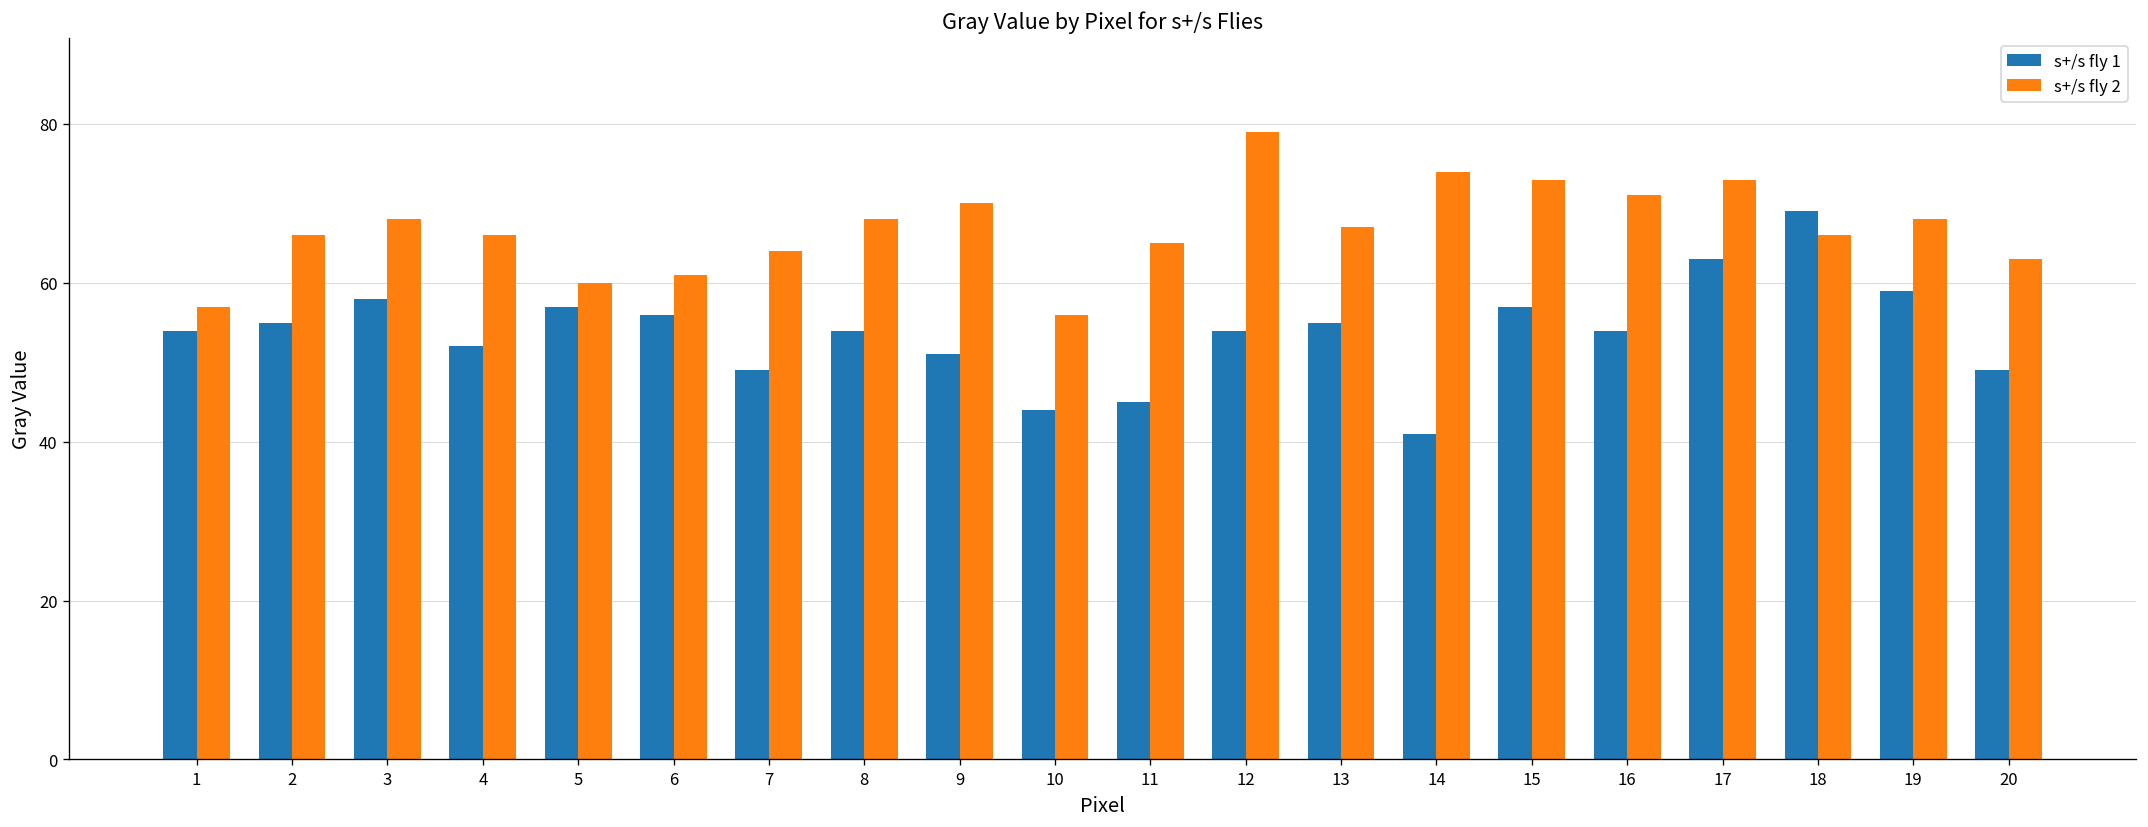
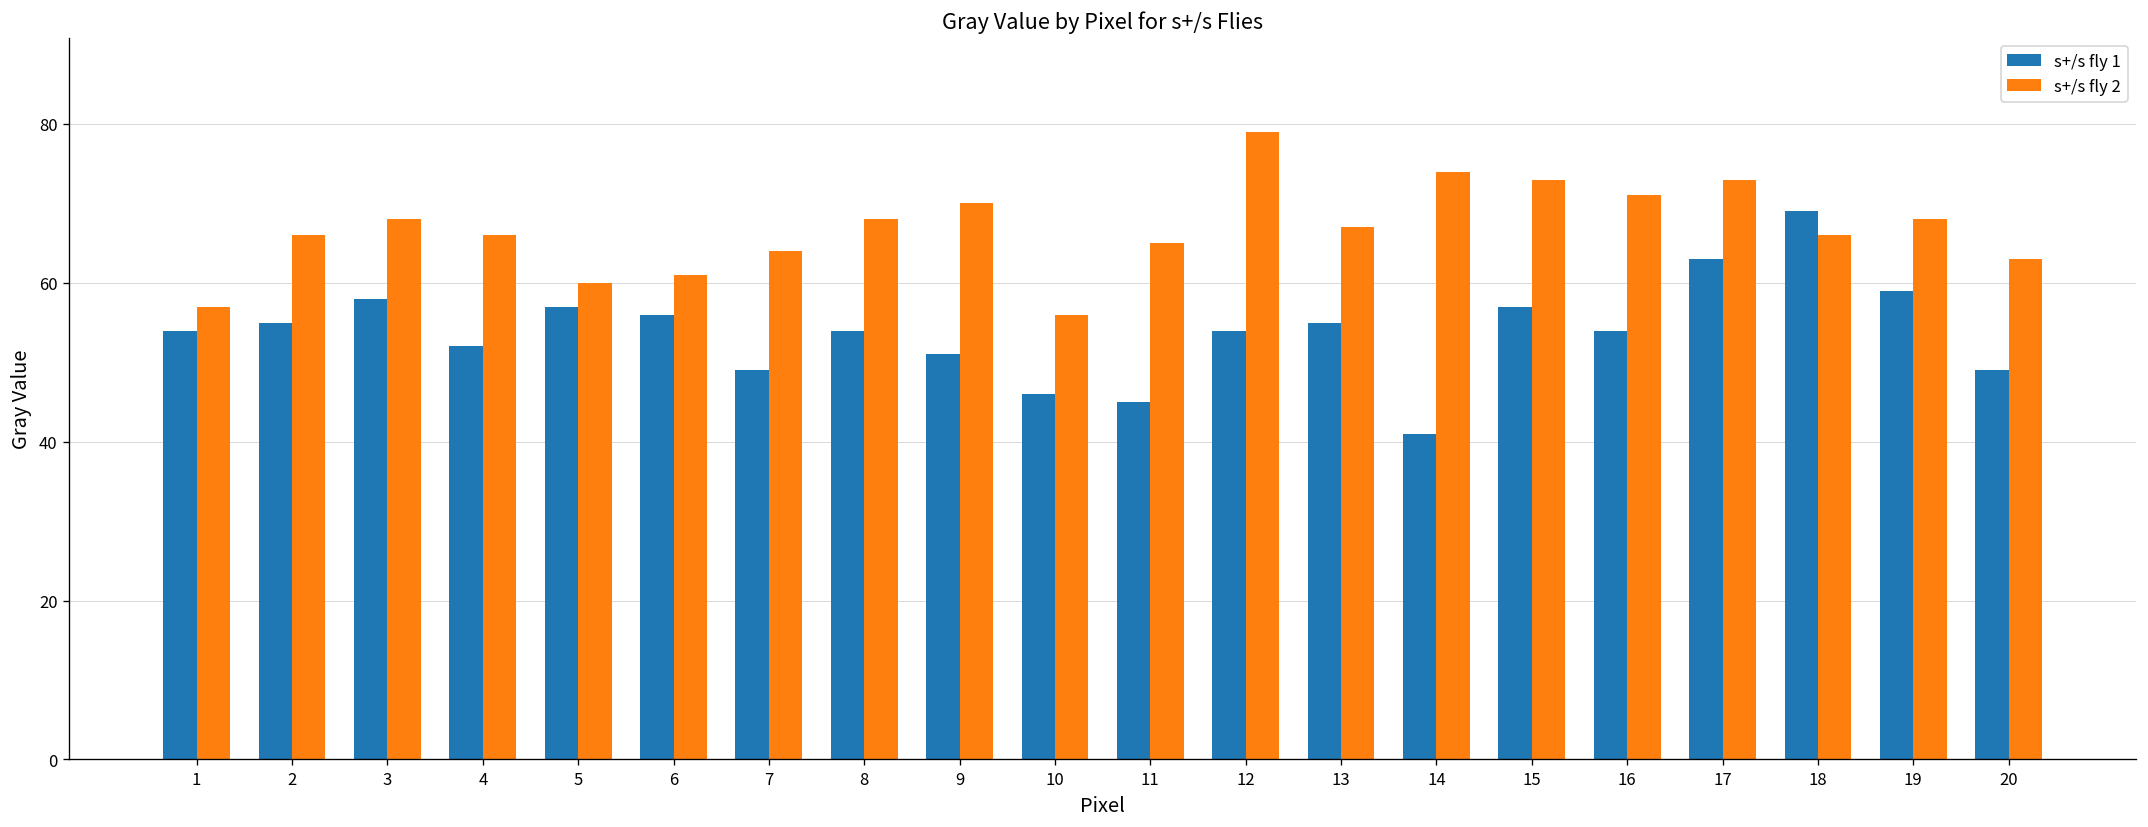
  {
    "s+/s fly 1": {
      "1": 54,
      "2": 55,
      "3": 58,
      "4": 52,
      "5": 57,
      "6": 56,
      "7": 49,
      "8": 54,
      "9": 51,
-     "10": 44,
+     "10": 46,
      "11": 45,
      "12": 54,
      "13": 55,
      "14": 41,
      "15": 57,
      "16": 54,
      "17": 63,
      "18": 69,
      "19": 59,
      "20": 49
    },
    "s+/s fly 2": {
      "1": 57,
      "2": 66,
      "3": 68,
      "4": 66,
      "5": 60,
      "6": 61,
      "7": 64,
      "8": 68,
      "9": 70,
      "10": 56,
      "11": 65,
      "12": 79,
      "13": 67,
      "14": 74,
      "15": 73,
      "16": 71,
      "17": 73,
      "18": 66,
      "19": 68,
      "20": 63
    }
  }
